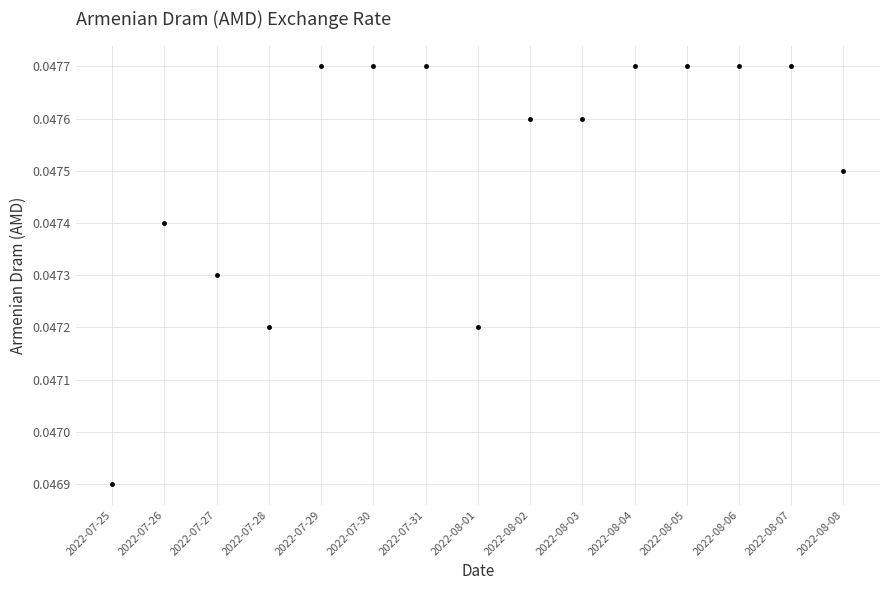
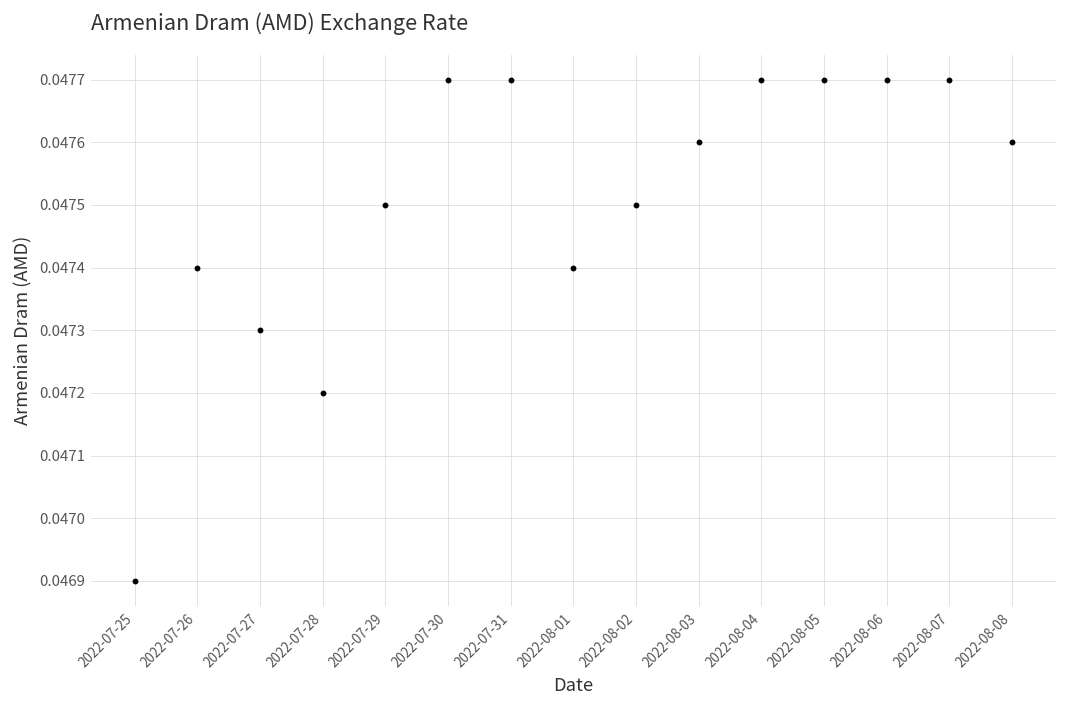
  {
    "2022-07-25": 0.0469,
    "2022-07-26": 0.0474,
    "2022-07-27": 0.0473,
    "2022-07-28": 0.0472,
-   "2022-07-29": 0.0477,
+   "2022-07-29": 0.0475,
    "2022-07-30": 0.0477,
    "2022-07-31": 0.0477,
-   "2022-08-01": 0.0472,
-   "2022-08-02": 0.0476,
+   "2022-08-01": 0.0474,
+   "2022-08-02": 0.0475,
    "2022-08-03": 0.0476,
    "2022-08-04": 0.0477,
    "2022-08-05": 0.0477,
    "2022-08-06": 0.0477,
    "2022-08-07": 0.0477,
-   "2022-08-08": 0.0475
+   "2022-08-08": 0.0476
  }
